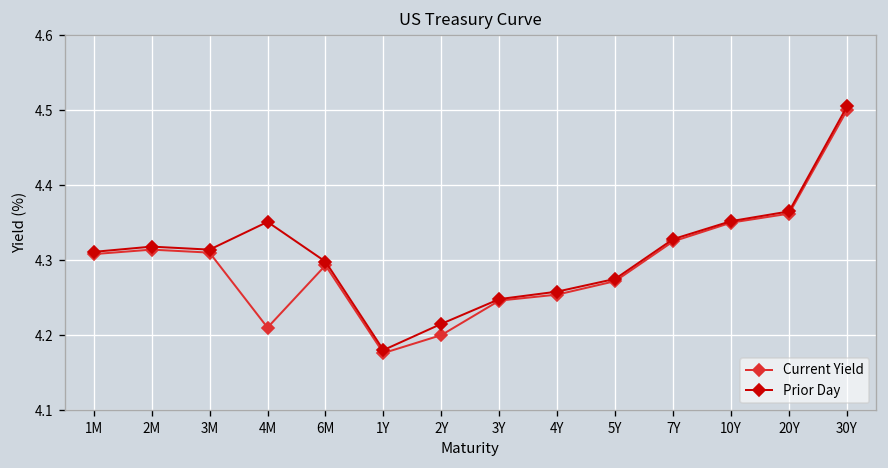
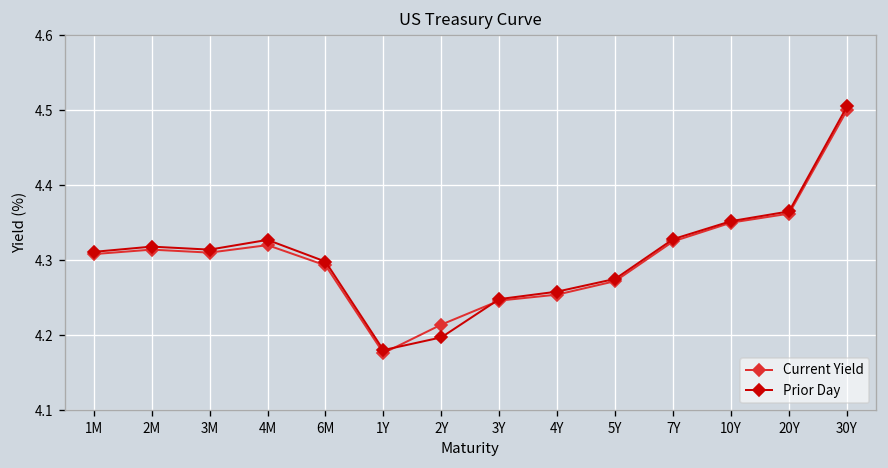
  {
    "Current Yield": {
-     "4M": 4.21,
+     "4M": 4.32,
      "6M": 4.29,
-     "2Y": 4.20,
+     "2Y": 4.21,
      "30Y": 4.50
    },
    "Prior Day": {
-     "4M": 4.35,
+     "4M": 4.33,
      "6M": 4.30,
-     "2Y": 4.22,
+     "2Y": 4.20,
      "30Y": 4.51
    }
  }
